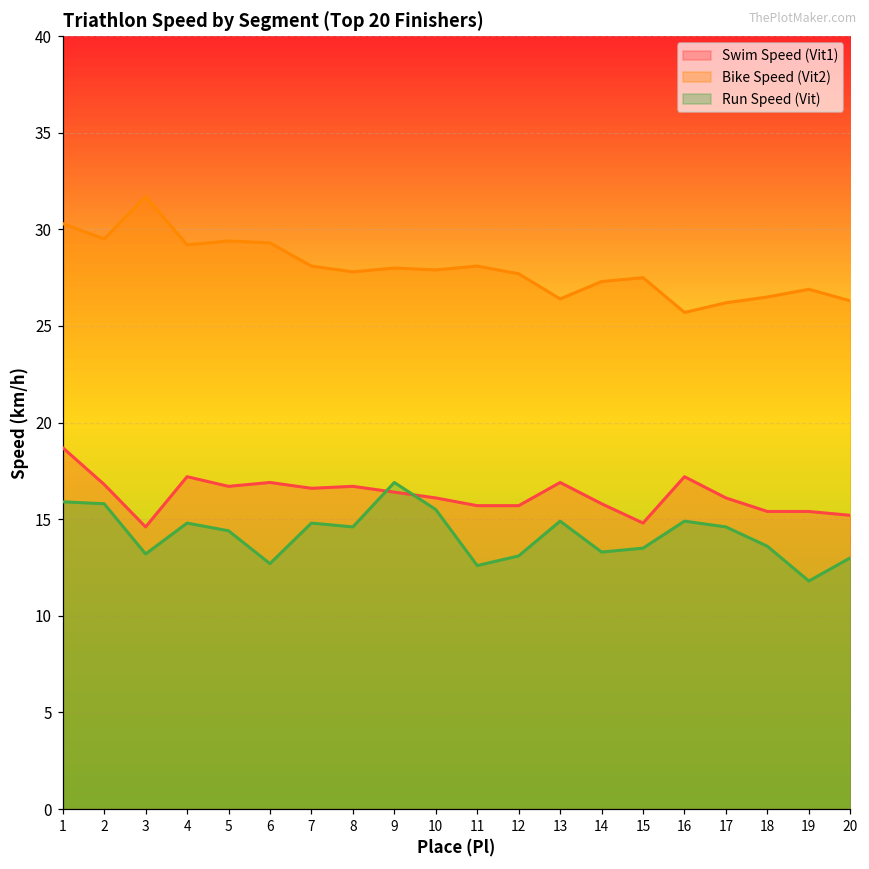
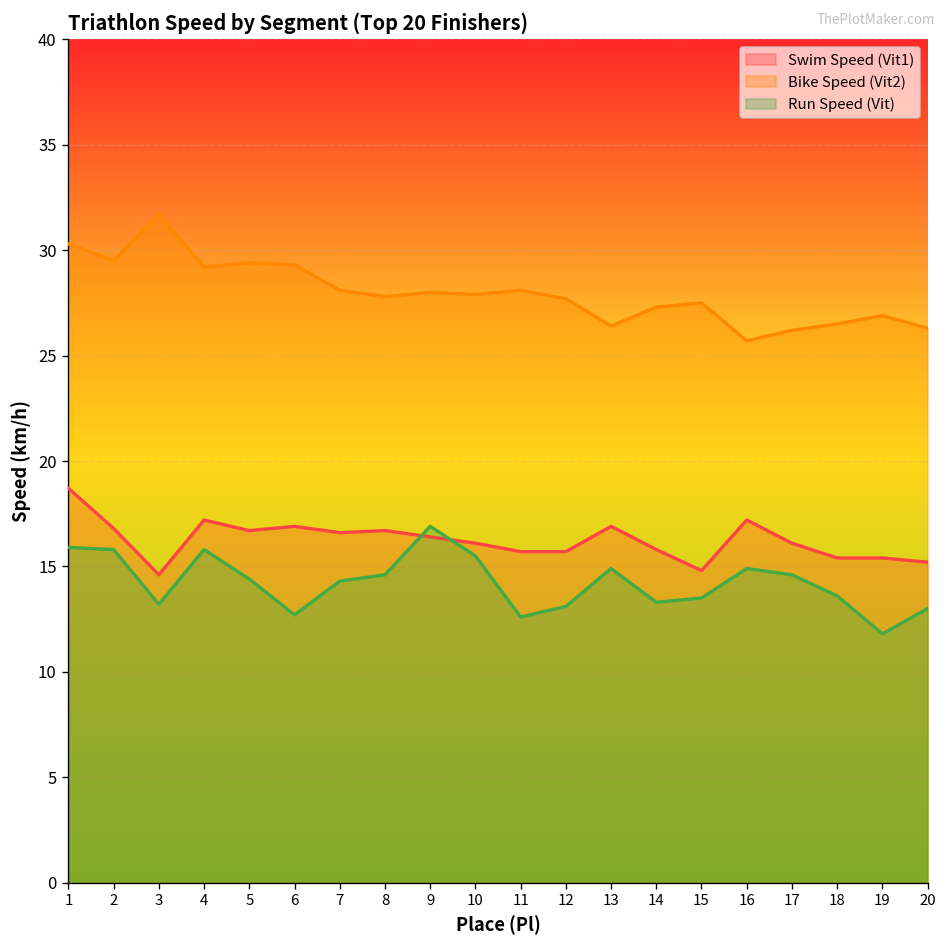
  {
    "Run Speed (Vit)": {
      "1": 15.9,
      "2": 15.8,
      "3": 13.2,
-     "4": 14.8,
+     "4": 15.8,
      "5": 14.4,
      "6": 12.7,
-     "7": 14.8,
+     "7": 14.3,
      "8": 14.6,
      "9": 16.9,
      "10": 15.5,
      "11": 12.6,
      "12": 13.1,
      "13": 14.9,
      "14": 13.3,
      "15": 13.5,
      "16": 14.9,
      "17": 14.6,
      "18": 13.6,
      "19": 11.8,
      "20": 13.0
    }
  }
